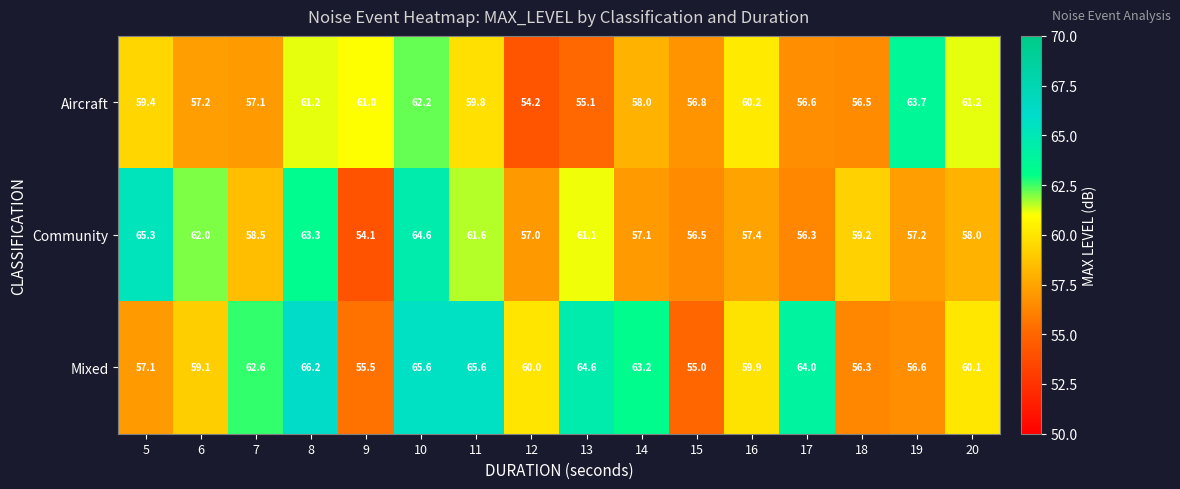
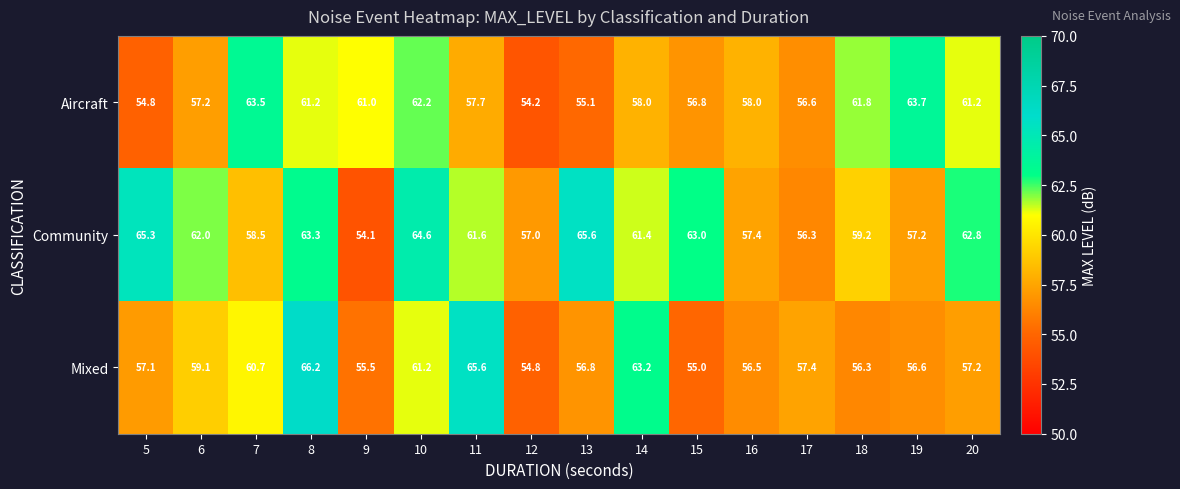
  {
    "Aircraft": {
-     "5": 59.4,
+     "5": 54.8,
      "6": 57.2,
-     "7": 57.1,
+     "7": 63.5,
      "8": 61.2,
      "9": 61.0,
      "10": 62.2,
-     "11": 59.8,
+     "11": 57.7,
      "12": 54.2,
      "13": 55.1,
      "14": 58.0,
      "15": 56.8,
-     "16": 60.2,
+     "16": 58.0,
      "17": 56.6,
-     "18": 56.5,
+     "18": 61.8,
      "19": 63.7,
      "20": 61.2
    },
    "Community": {
      "5": 65.3,
      "6": 62.0,
      "7": 58.5,
      "8": 63.3,
      "9": 54.1,
      "10": 64.6,
      "11": 61.6,
      "12": 57.0,
-     "13": 61.1,
-     "14": 57.1,
-     "15": 56.5,
+     "13": 65.6,
+     "14": 61.4,
+     "15": 63.0,
      "16": 57.4,
      "17": 56.3,
      "18": 59.2,
      "19": 57.2,
-     "20": 58.0
+     "20": 62.8
    },
    "Mixed": {
      "5": 57.1,
      "6": 59.1,
-     "7": 62.6,
+     "7": 60.7,
      "8": 66.2,
      "9": 55.5,
-     "10": 65.6,
+     "10": 61.2,
      "11": 65.6,
-     "12": 60.0,
-     "13": 64.6,
+     "12": 54.8,
+     "13": 56.8,
      "14": 63.2,
      "15": 55.0,
-     "16": 59.9,
-     "17": 64.0,
+     "16": 56.5,
+     "17": 57.4,
      "18": 56.3,
      "19": 56.6,
-     "20": 60.1
+     "20": 57.2
    }
  }
